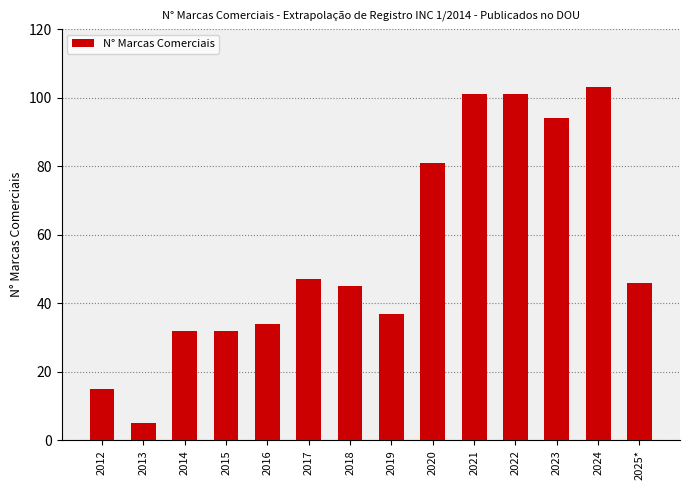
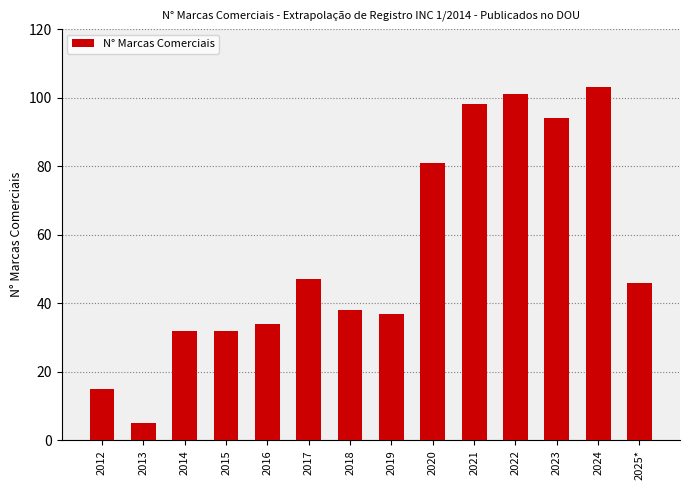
  {
    "2012": 15,
    "2013": 5,
    "2014": 32,
    "2015": 32,
    "2016": 34,
    "2017": 47,
-   "2018": 45,
+   "2018": 38,
    "2019": 37,
    "2020": 81,
-   "2021": 101,
+   "2021": 98,
    "2022": 101,
    "2023": 94,
    "2024": 103,
    "2025*": 46
  }
